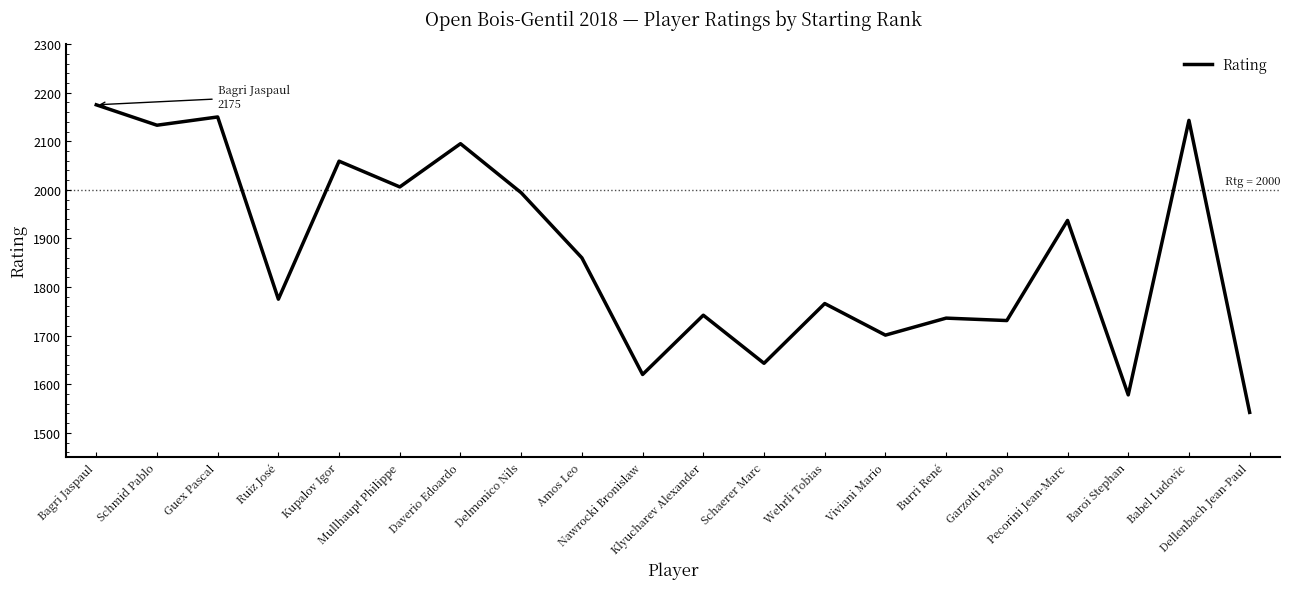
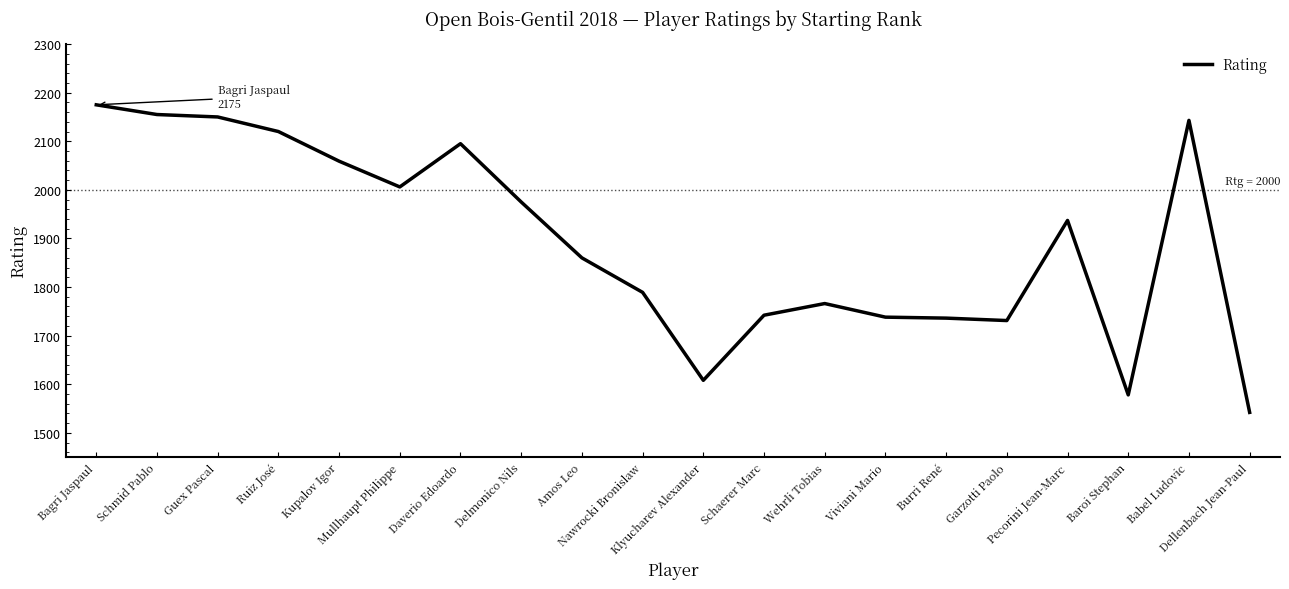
  {
-   "Schmid Pablo": 2130,
+   "Schmid Pablo": 2160,
    "Guex Pascal": 2150,
-   "Ruiz José": 1780,
+   "Ruiz José": 2120,
    "Kupalov Igor": 2060,
    "Mullhaupt Philippe": 2010,
    "Daverio Edoardo": 2100,
-   "Delmonico Nils": 1990,
+   "Delmonico Nils": 1980,
    "Amos Leo": 1860,
-   "Nawrocki Bronislaw": 1620,
-   "Klyucharev Alexander": 1740,
-   "Schaerer Marc": 1640,
+   "Nawrocki Bronislaw": 1790,
+   "Klyucharev Alexander": 1610,
+   "Schaerer Marc": 1740,
    "Wehrli Tobias": 1770,
-   "Viviani Mario": 1700,
+   "Viviani Mario": 1740,
    "Burri René": 1740,
    "Garzotti Paolo": 1730,
    "Pecorini Jean-Marc": 1940,
    "Baroi Stephan": 1580,
    "Babel Ludovic": 2140,
    "Dellenbach Jean-Paul": 1540
  }
